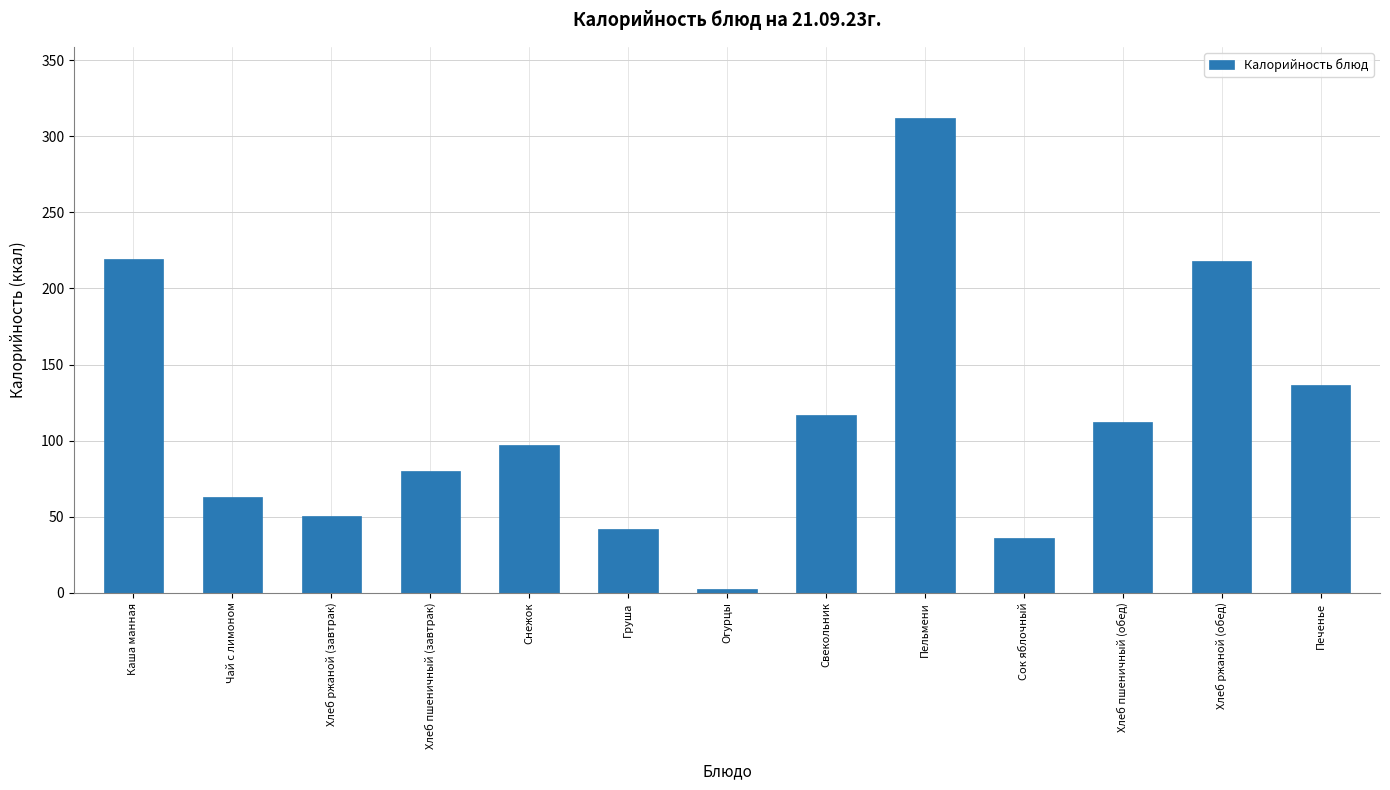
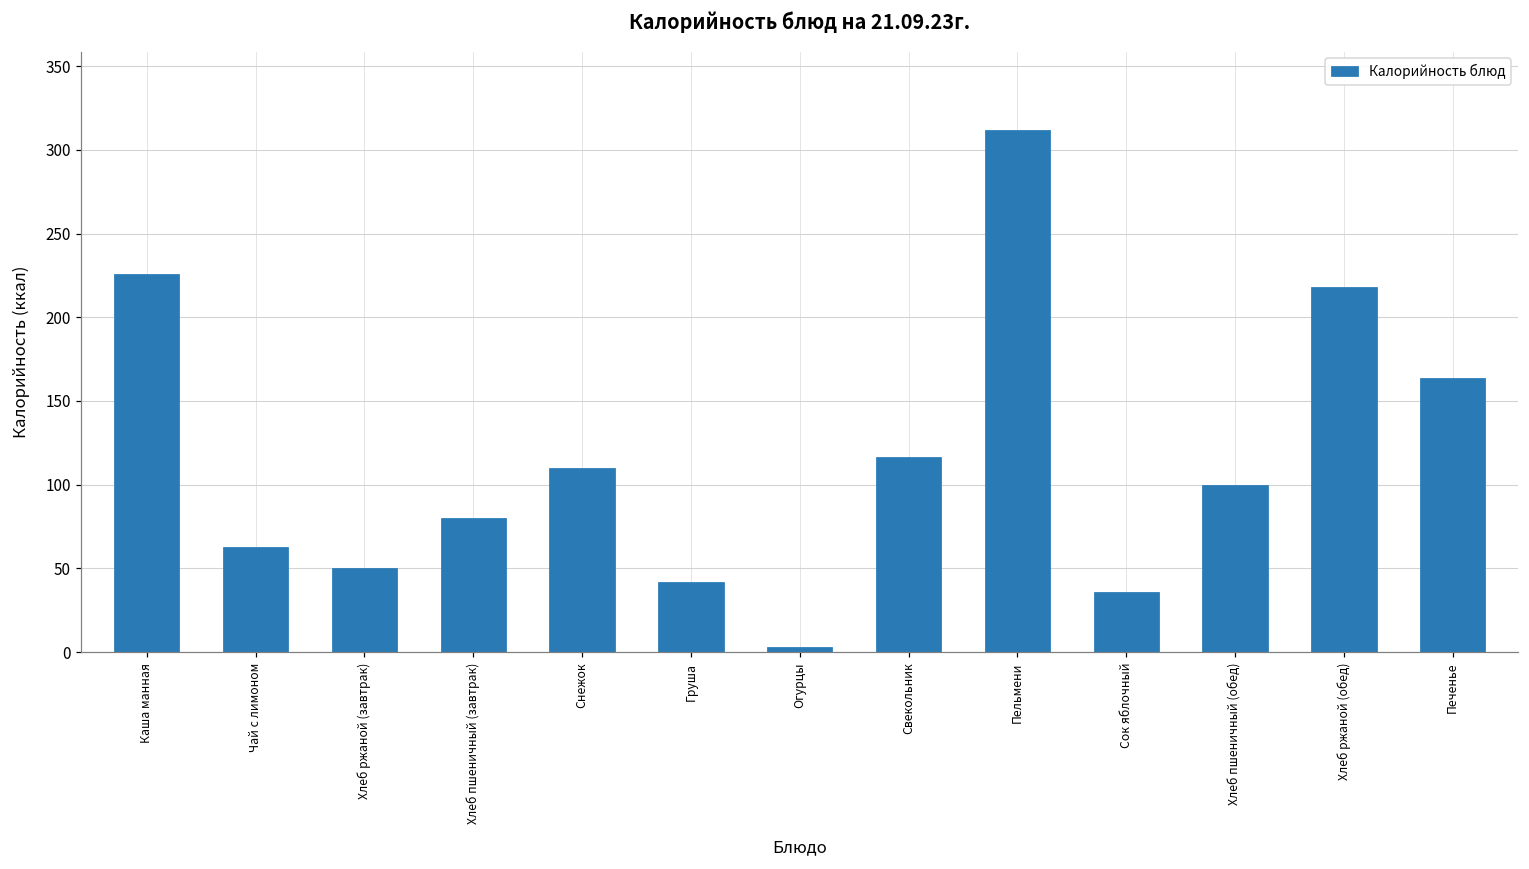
  {
-   "Каша манная": 219,
+   "Каша манная": 226,
    "Чай с лимоном": 63,
    "Хлеб ржаной (завтрак)": 50,
    "Хлеб пшеничный (завтрак)": 80,
-   "Снежок": 97,
+   "Снежок": 110,
    "Груша": 42,
    "Огурцы": 3,
    "Свекольник": 117,
    "Пельмени": 312,
    "Сок яблочный": 36,
-   "Хлеб пшеничный (обед)": 112,
+   "Хлеб пшеничный (обед)": 100,
    "Хлеб ржаной (обед)": 218,
-   "Печенье": 137
+   "Печенье": 164
  }
